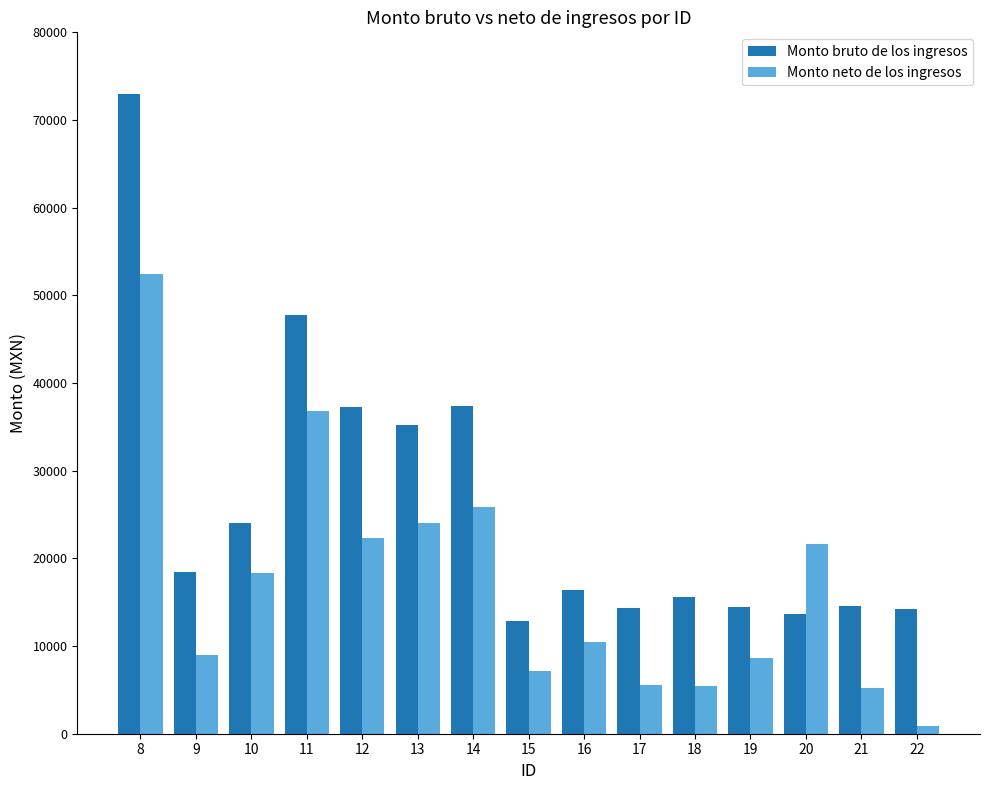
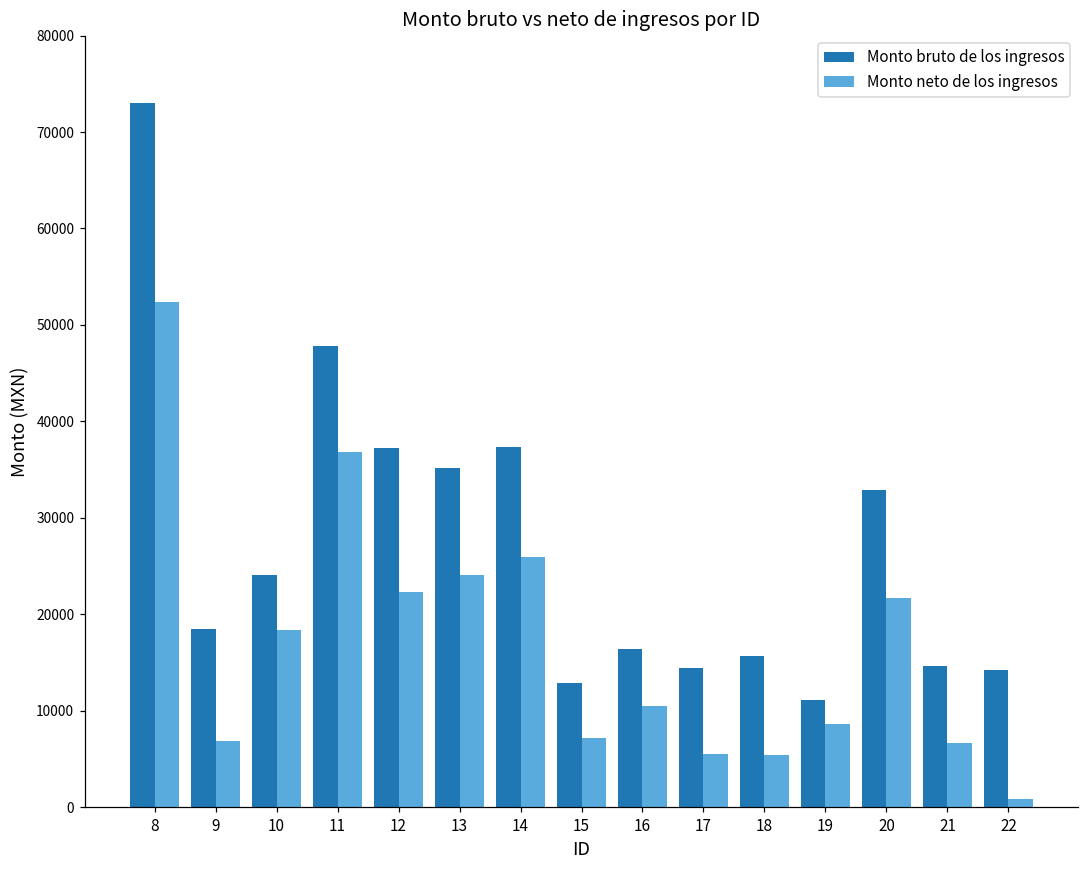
  {
    "Monto bruto de los ingresos": {
      "8": 73000,
      "9": 18000,
      "10": 24000,
      "11": 48000,
      "12": 37000,
      "13": 35000,
      "14": 37000,
      "15": 13000,
      "16": 16000,
      "17": 14000,
      "18": 16000,
-     "19": 14000,
-     "20": 14000,
+     "19": 11000,
+     "20": 33000,
      "21": 15000,
      "22": 14000
    },
    "Monto neto de los ingresos": {
      "8": 52000,
-     "9": 9000,
+     "9": 7000,
      "10": 18000,
      "11": 37000,
      "12": 22000,
      "13": 24000,
      "14": 26000,
      "15": 7000,
      "16": 10000,
      "17": 6000,
      "18": 5000,
      "19": 9000,
      "20": 22000,
-     "21": 5000,
+     "21": 7000,
      "22": 1000
    }
  }
